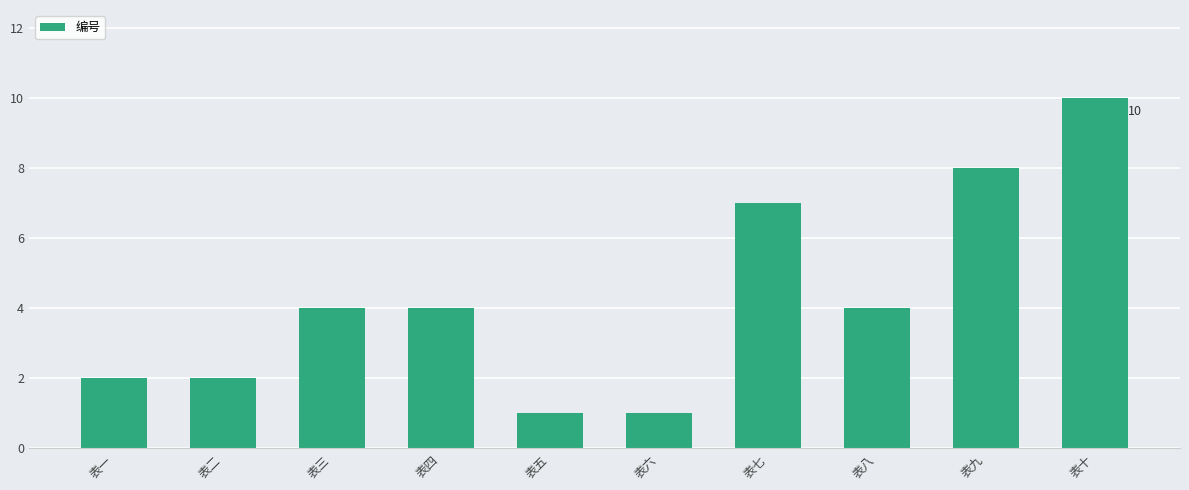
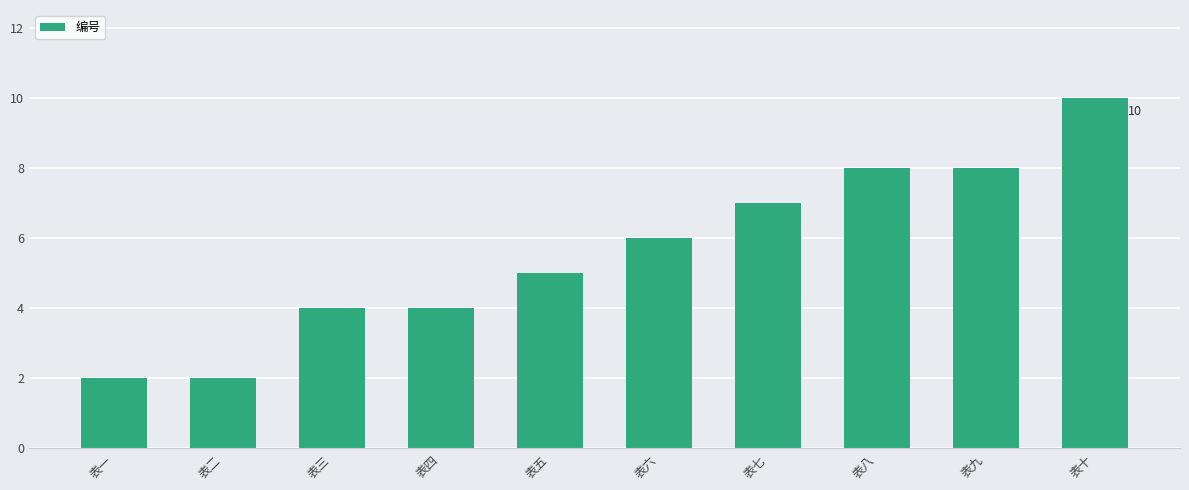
  {
    "表一": 2,
    "表二": 2,
    "表三": 4,
    "表四": 4,
-   "表五": 1,
-   "表六": 1,
+   "表五": 5,
+   "表六": 6,
    "表七": 7,
-   "表八": 4,
+   "表八": 8,
    "表九": 8,
    "表十": 10
  }
